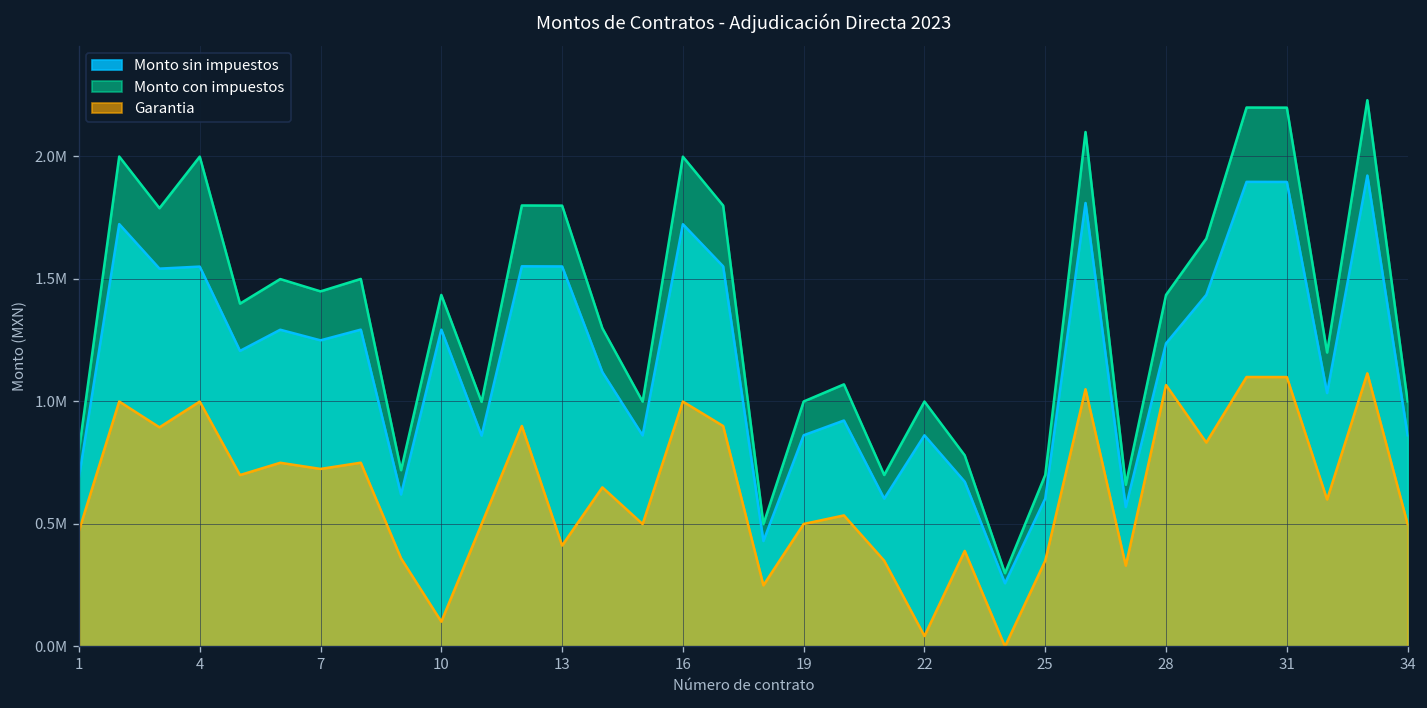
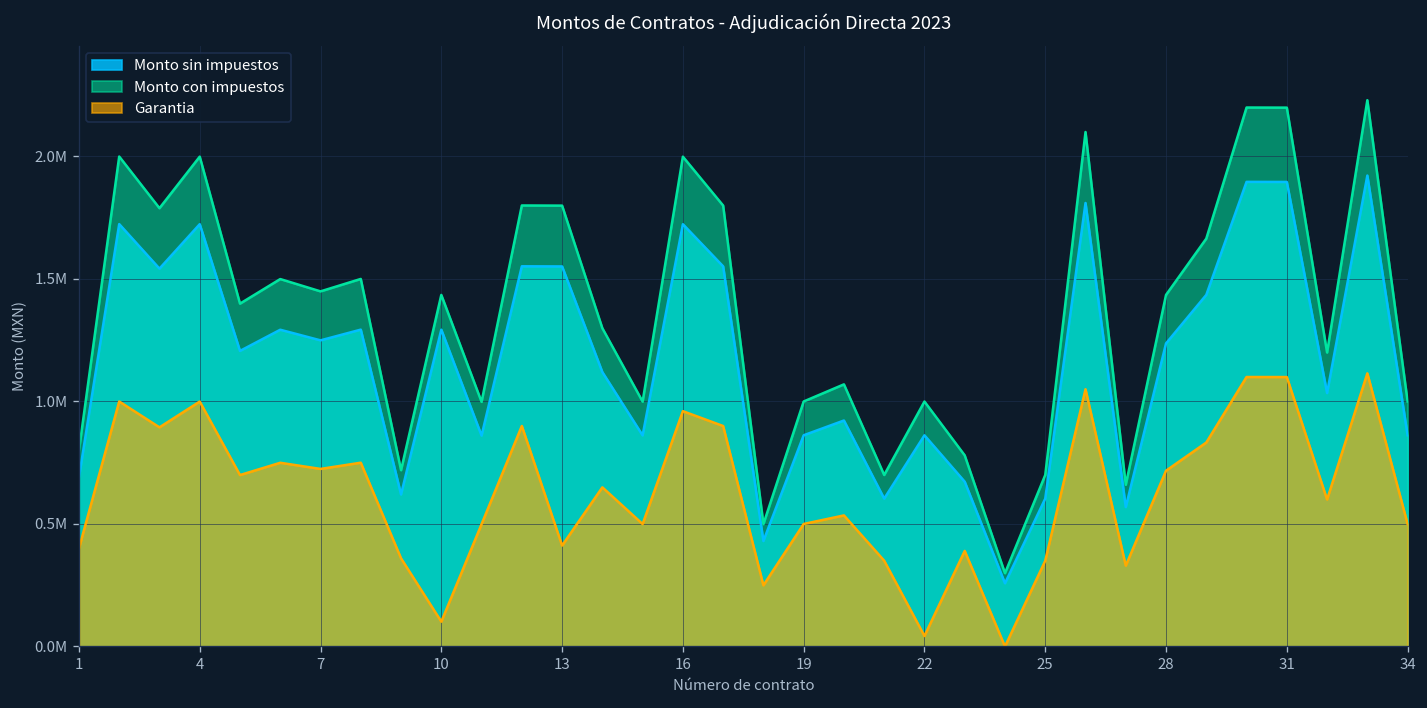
  {
    "Monto sin impuestos": {
      "1": 690000,
-     "4": 1550000,
+     "4": 1720000,
      "7": 1250000,
      "10": 1290000,
      "13": 1550000,
      "16": 1720000,
      "19": 860000,
      "22": 860000,
      "25": 600000,
      "28": 1240000,
      "31": 1900000,
      "34": 860000
    },
    "Monto con impuestos": {
      "1": 800000,
      "4": 2000000,
      "7": 1450000,
      "10": 1430000,
      "13": 1800000,
      "16": 2000000,
      "19": 1000000,
      "22": 1000000,
      "25": 700000,
      "28": 1430000,
      "31": 2200000,
      "34": 1000000
    },
    "Garantia": {
-     "1": 470000,
+     "1": 400000,
      "4": 1000000,
      "7": 720000,
      "10": 100000,
      "13": 410000,
-     "16": 1000000,
+     "16": 960000,
      "19": 500000,
      "22": 40000,
      "25": 350000,
-     "28": 1070000,
+     "28": 720000,
      "31": 1100000,
      "34": 500000
    }
  }
